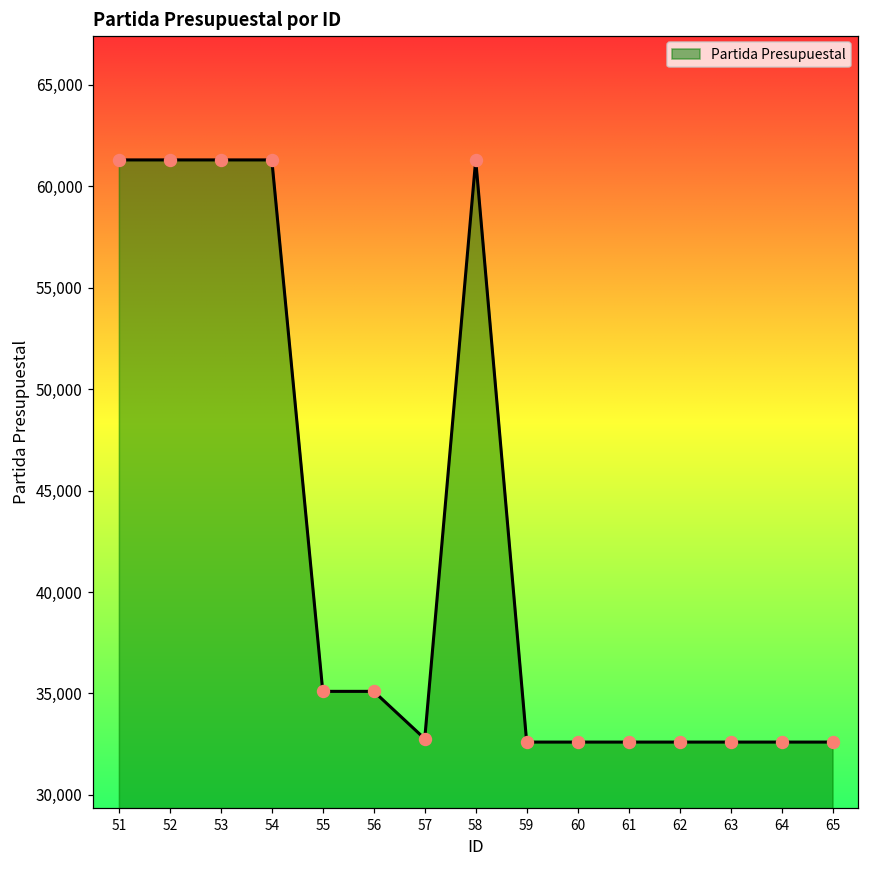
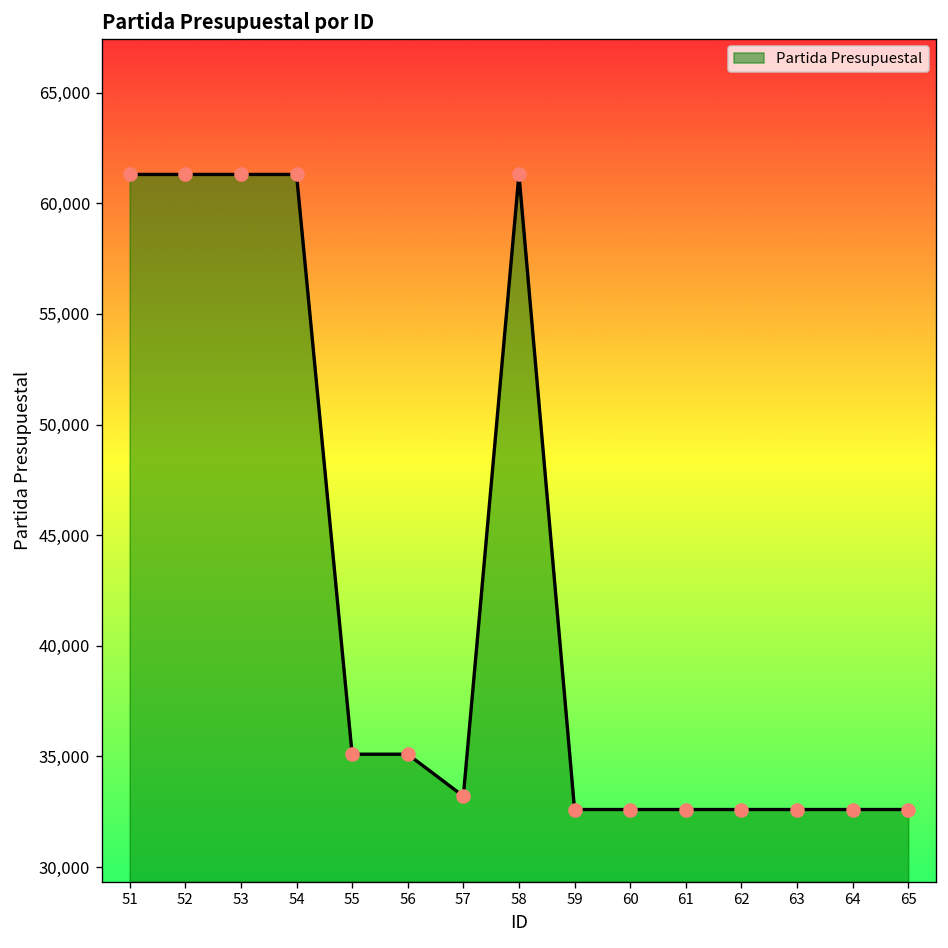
  {
    "51": "61,300",
    "52": "61,300",
    "53": "61,300",
    "54": "61,300",
    "55": "35,100",
    "56": "35,100",
-   "57": "32,800",
+   "57": "33,200",
    "58": "61,300",
    "59": "32,600",
    "60": "32,600",
    "61": "32,600",
    "62": "32,600",
    "63": "32,600",
    "64": "32,600",
    "65": "32,600"
  }
